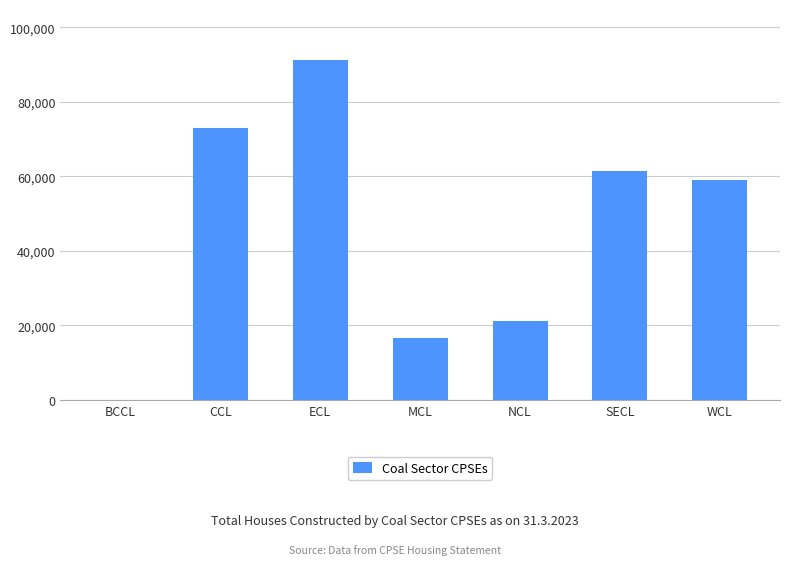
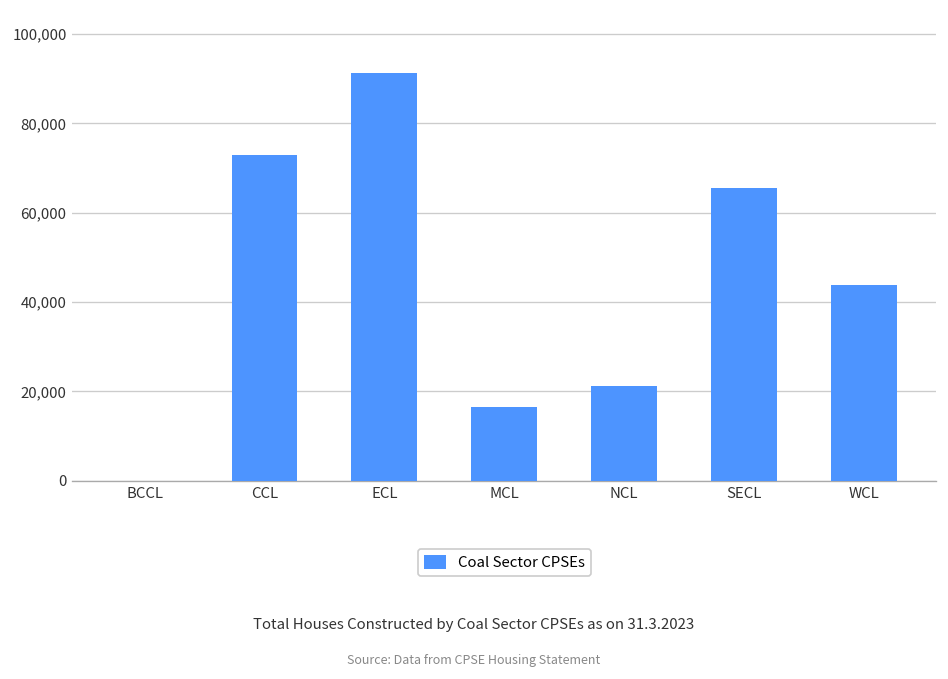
  {
    "BCCL": "0",
    "CCL": "73,000",
    "ECL": "91,000",
    "MCL": "16,000",
    "NCL": "21,000",
-   "SECL": "61,000",
-   "WCL": "59,000"
+   "SECL": "66,000",
+   "WCL": "44,000"
  }
